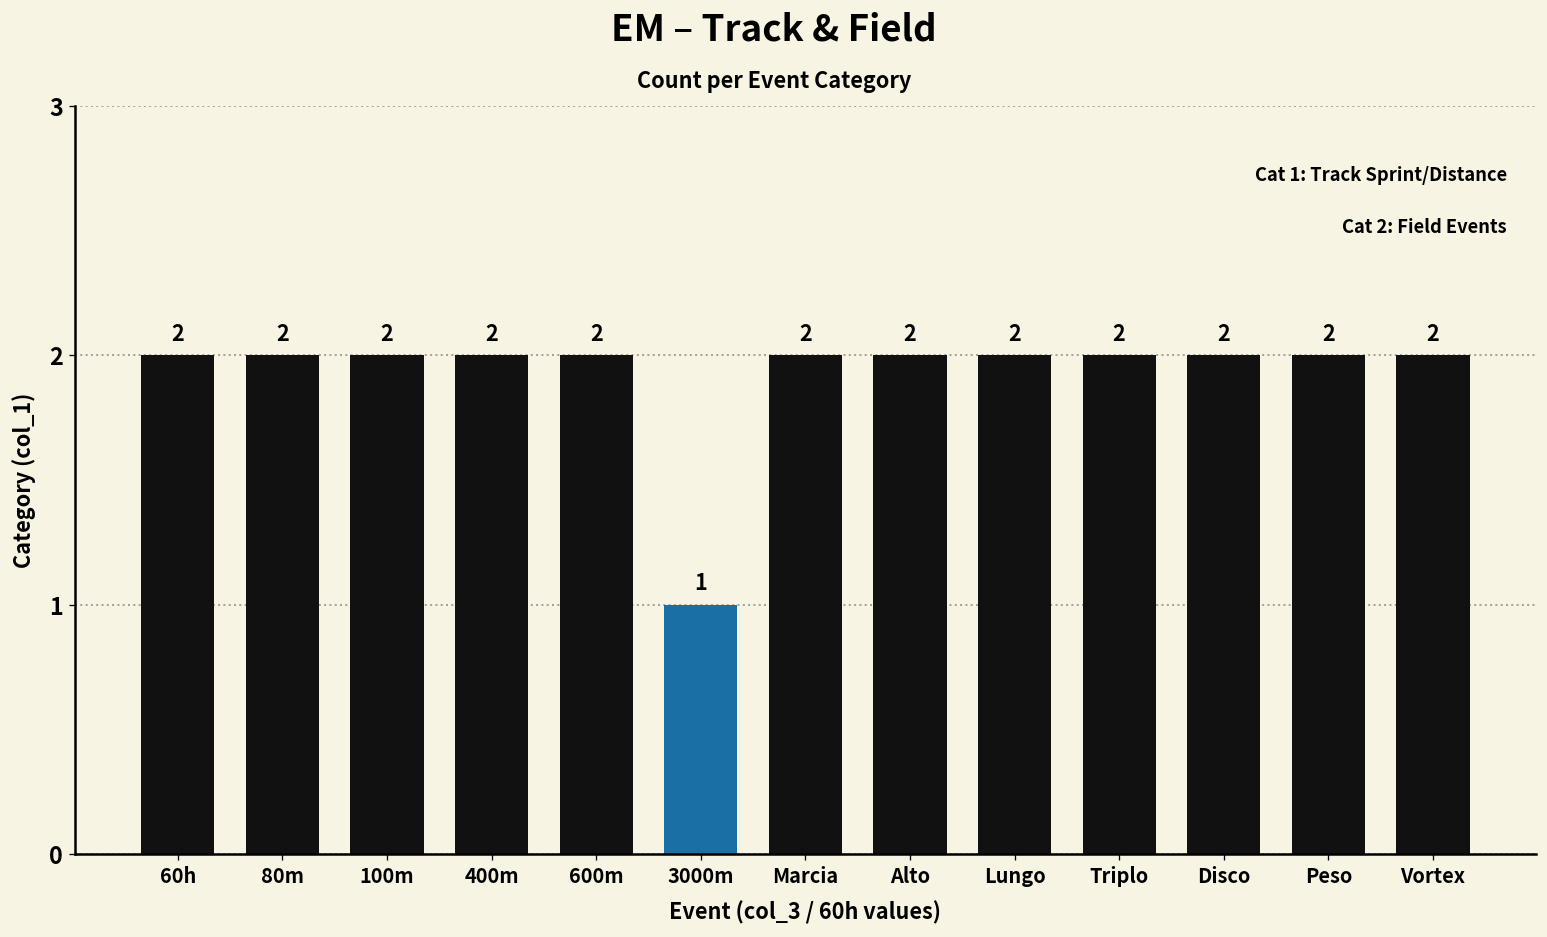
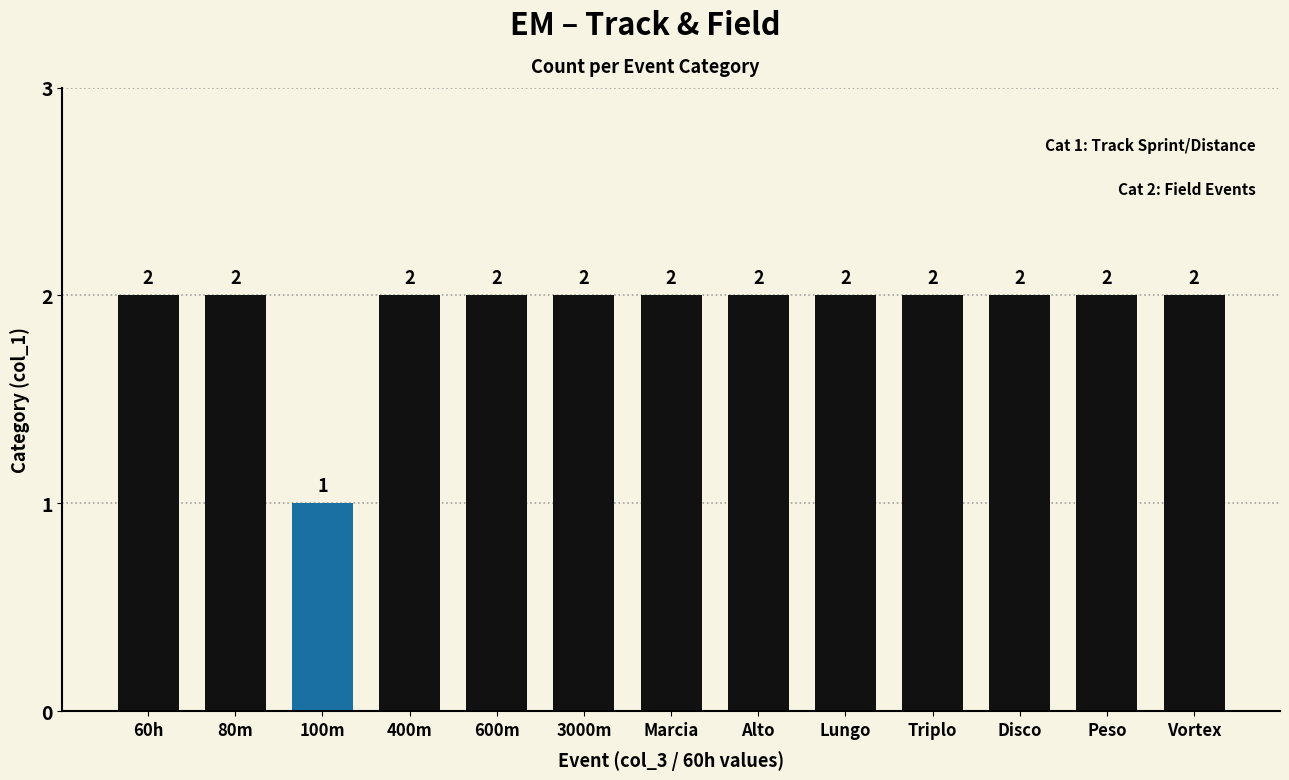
  {
    "60h": 2,
    "80m": 2,
-   "100m": 2,
+   "100m": 1,
    "400m": 2,
    "600m": 2,
-   "3000m": 1,
+   "3000m": 2,
    "Marcia": 2,
    "Alto": 2,
    "Lungo": 2,
    "Triplo": 2,
    "Disco": 2,
    "Peso": 2,
    "Vortex": 2
  }
